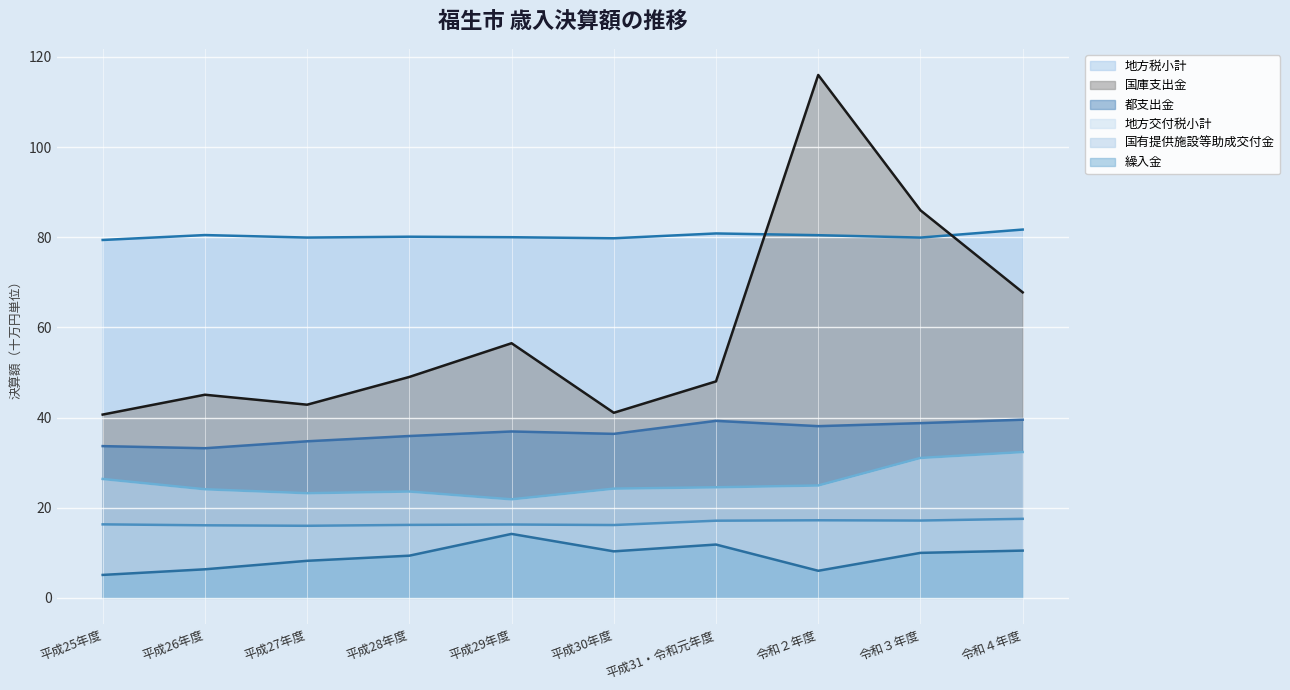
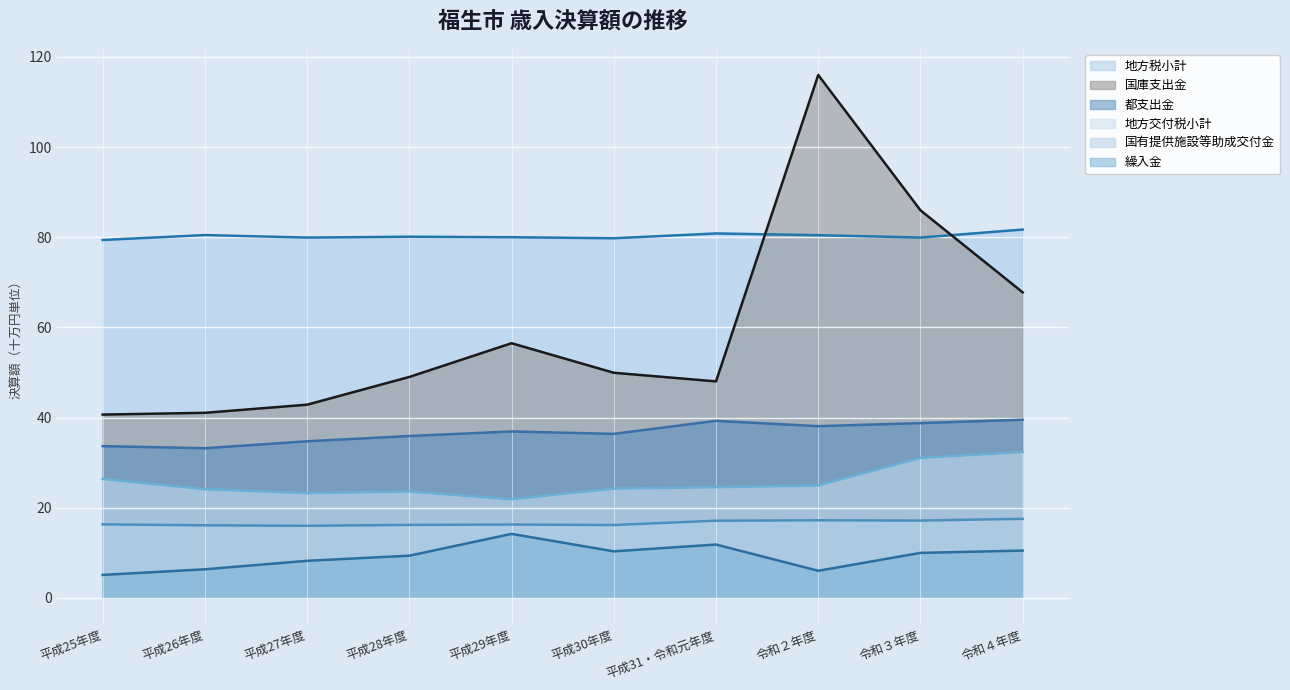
  {
    "国庫支出金": {
      "平成25年度": 41,
-     "平成26年度": 45,
+     "平成26年度": 41,
      "平成27年度": 43,
      "平成28年度": 49,
      "平成29年度": 56,
-     "平成30年度": 41,
+     "平成30年度": 50,
      "平成31・令和元年度": 48,
      "令和２年度": 116,
      "令和３年度": 86,
      "令和４年度": 68
    }
  }
